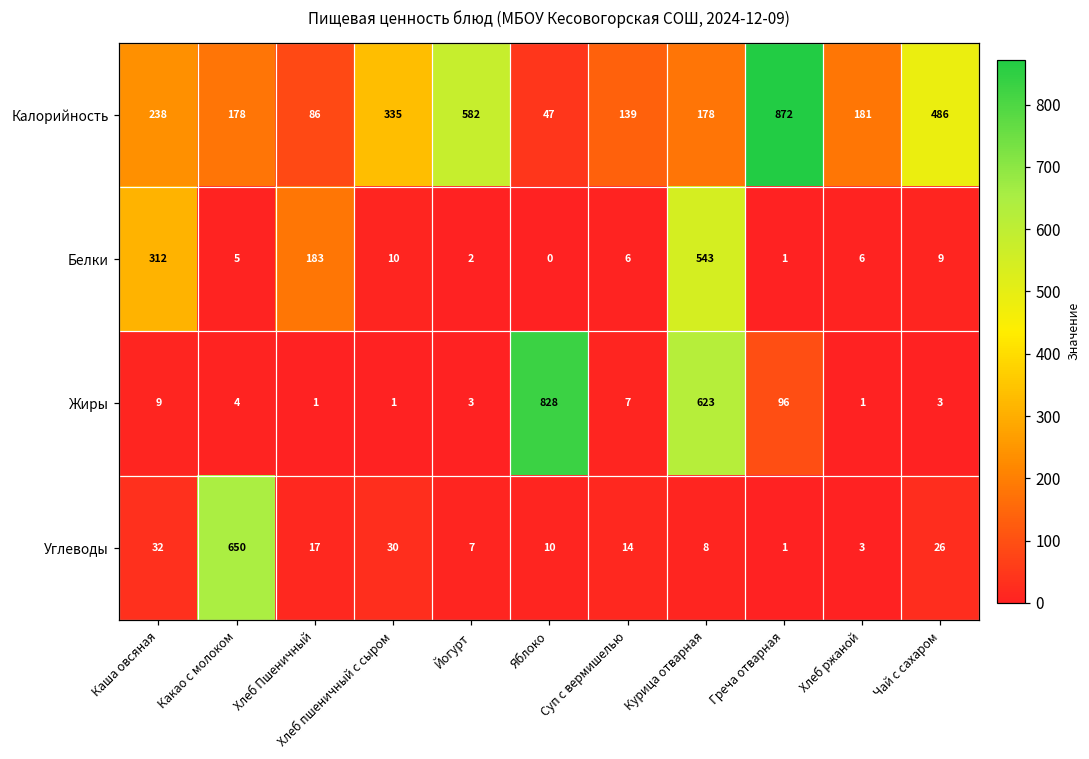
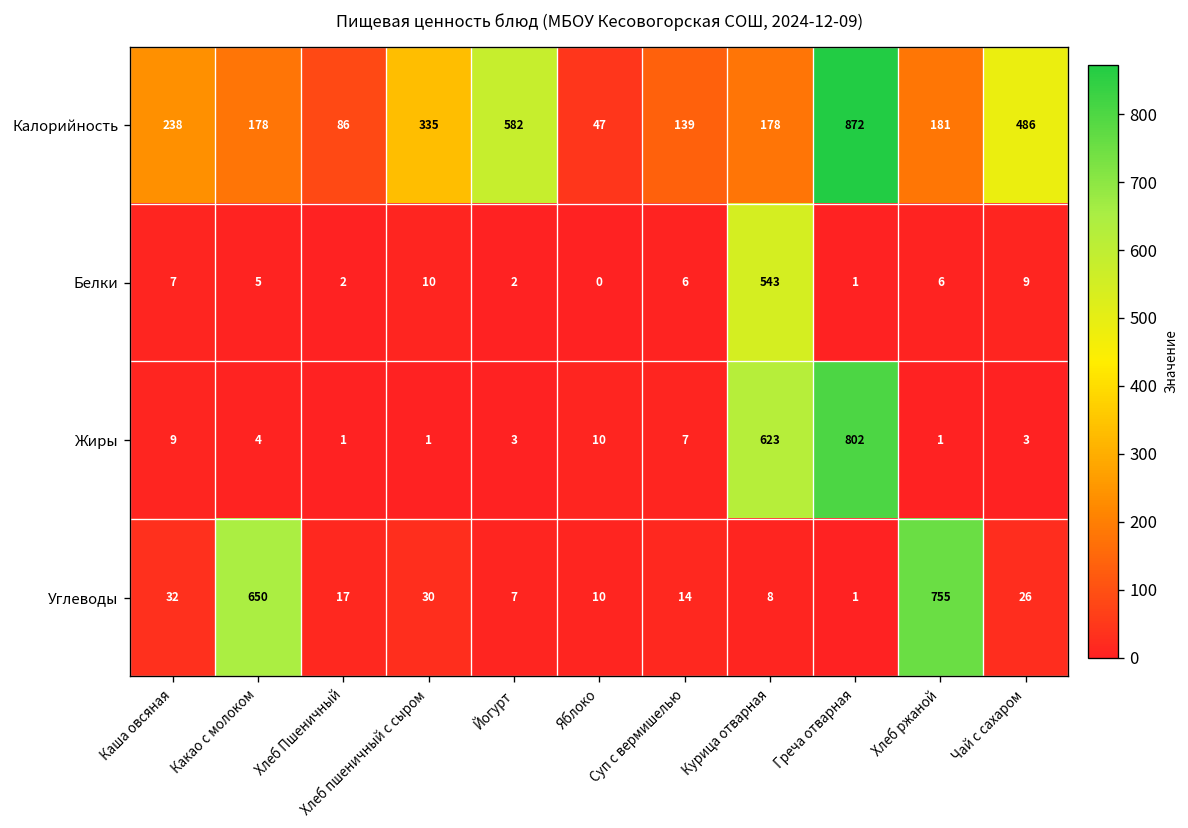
  {
    "Калорийность": {
      "Каша овсяная": 238,
      "Какао с молоком": 178,
      "Хлеб Пшеничный": 86,
      "Хлеб пшеничный с сыром": 335,
      "Йогурт": 582,
      "Яблоко": 47,
      "Суп с вермишелью": 139,
      "Курица отварная": 178,
      "Греча отварная": 872,
      "Хлеб ржаной": 181,
      "Чай с сахаром": 486
    },
    "Белки": {
-     "Каша овсяная": 312,
+     "Каша овсяная": 7,
      "Какао с молоком": 5,
-     "Хлеб Пшеничный": 183,
+     "Хлеб Пшеничный": 2,
      "Хлеб пшеничный с сыром": 10,
      "Йогурт": 2,
      "Яблоко": 0,
      "Суп с вермишелью": 6,
      "Курица отварная": 543,
      "Греча отварная": 1,
      "Хлеб ржаной": 6,
      "Чай с сахаром": 9
    },
    "Жиры": {
      "Каша овсяная": 9,
      "Какао с молоком": 4,
      "Хлеб Пшеничный": 1,
      "Хлеб пшеничный с сыром": 1,
      "Йогурт": 3,
-     "Яблоко": 828,
+     "Яблоко": 10,
      "Суп с вермишелью": 7,
      "Курица отварная": 623,
-     "Греча отварная": 96,
+     "Греча отварная": 802,
      "Хлеб ржаной": 1,
      "Чай с сахаром": 3
    },
    "Углеводы": {
      "Каша овсяная": 32,
      "Какао с молоком": 650,
      "Хлеб Пшеничный": 17,
      "Хлеб пшеничный с сыром": 30,
      "Йогурт": 7,
      "Яблоко": 10,
      "Суп с вермишелью": 14,
      "Курица отварная": 8,
      "Греча отварная": 1,
-     "Хлеб ржаной": 3,
+     "Хлеб ржаной": 755,
      "Чай с сахаром": 26
    }
  }
